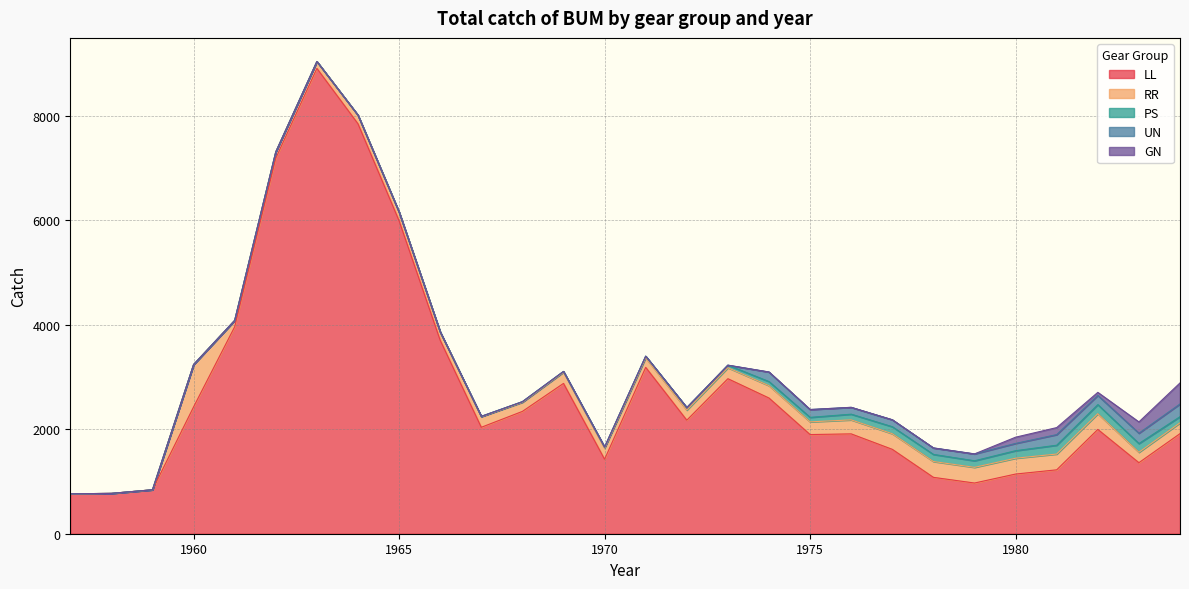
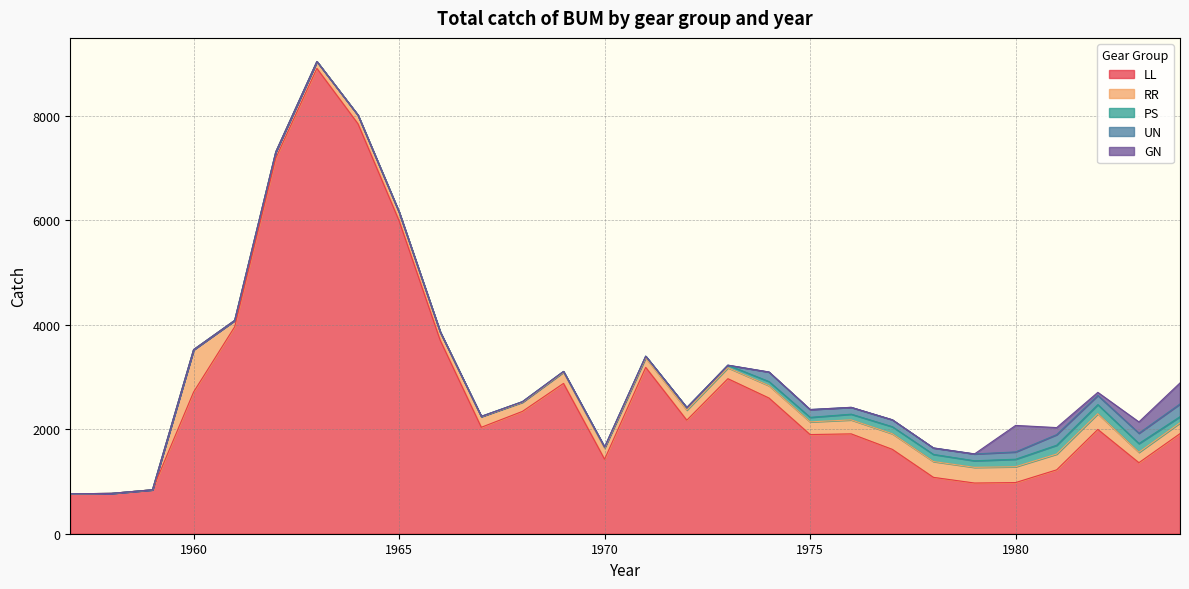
  {
    "LL": {
-     "1960": 2400,
+     "1960": 2700,
      "1965": 6000,
      "1970": 1400,
      "1975": 1900,
-     "1980": 1100
+     "1980": 1000
    },
    "RR": {
      "1975": 200,
      "1980": 300
    },
    "GN": {
-     "1980": 100
+     "1980": 500
    }
  }
